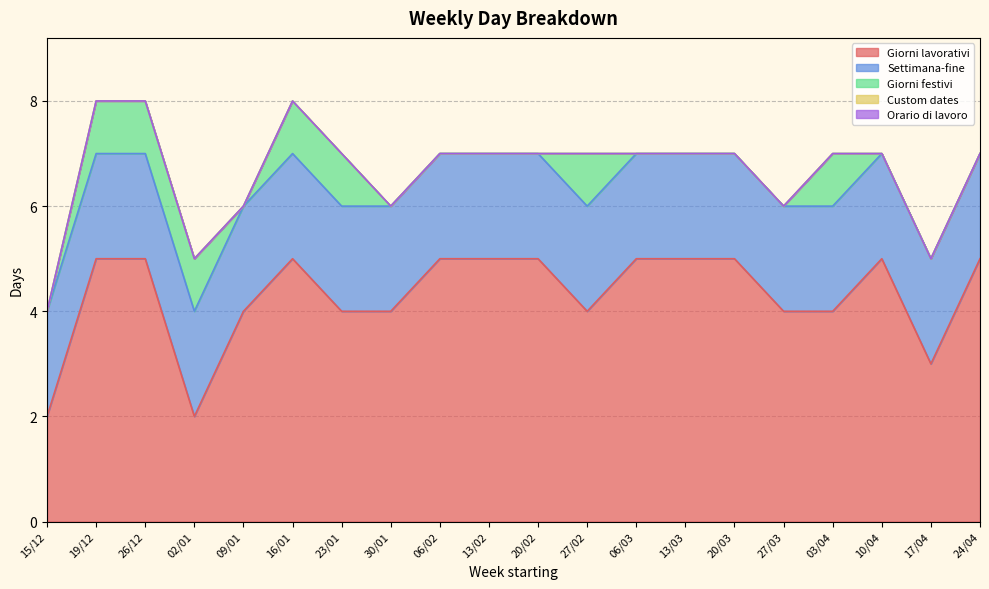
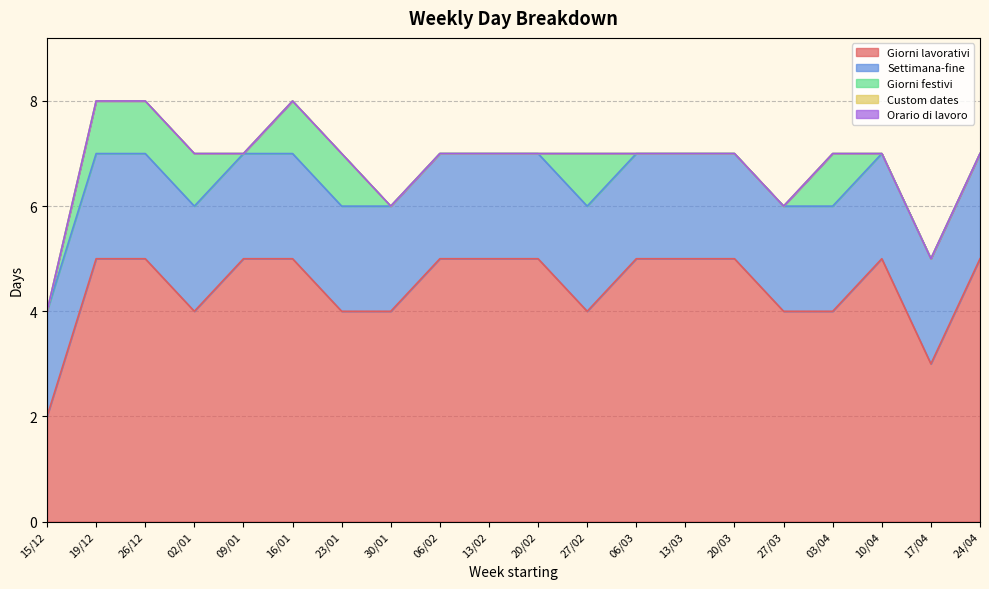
  {
    "Giorni lavorativi": {
      "15/12": 2,
      "19/12": 5,
      "26/12": 5,
-     "02/01": 2,
-     "09/01": 4,
+     "02/01": 4,
+     "09/01": 5,
      "16/01": 5,
      "23/01": 4,
      "30/01": 4,
      "06/02": 5,
      "13/02": 5,
      "20/02": 5,
      "27/02": 4,
      "06/03": 5,
      "13/03": 5,
      "20/03": 5,
      "27/03": 4,
      "03/04": 4,
      "10/04": 5,
      "17/04": 3,
      "24/04": 5
    },
    "Settimana-fine": {
      "19/12": 2,
      "26/12": 2,
      "02/01": 2,
      "16/01": 2,
      "23/01": 2,
      "27/02": 2,
      "03/04": 2
    }
  }
